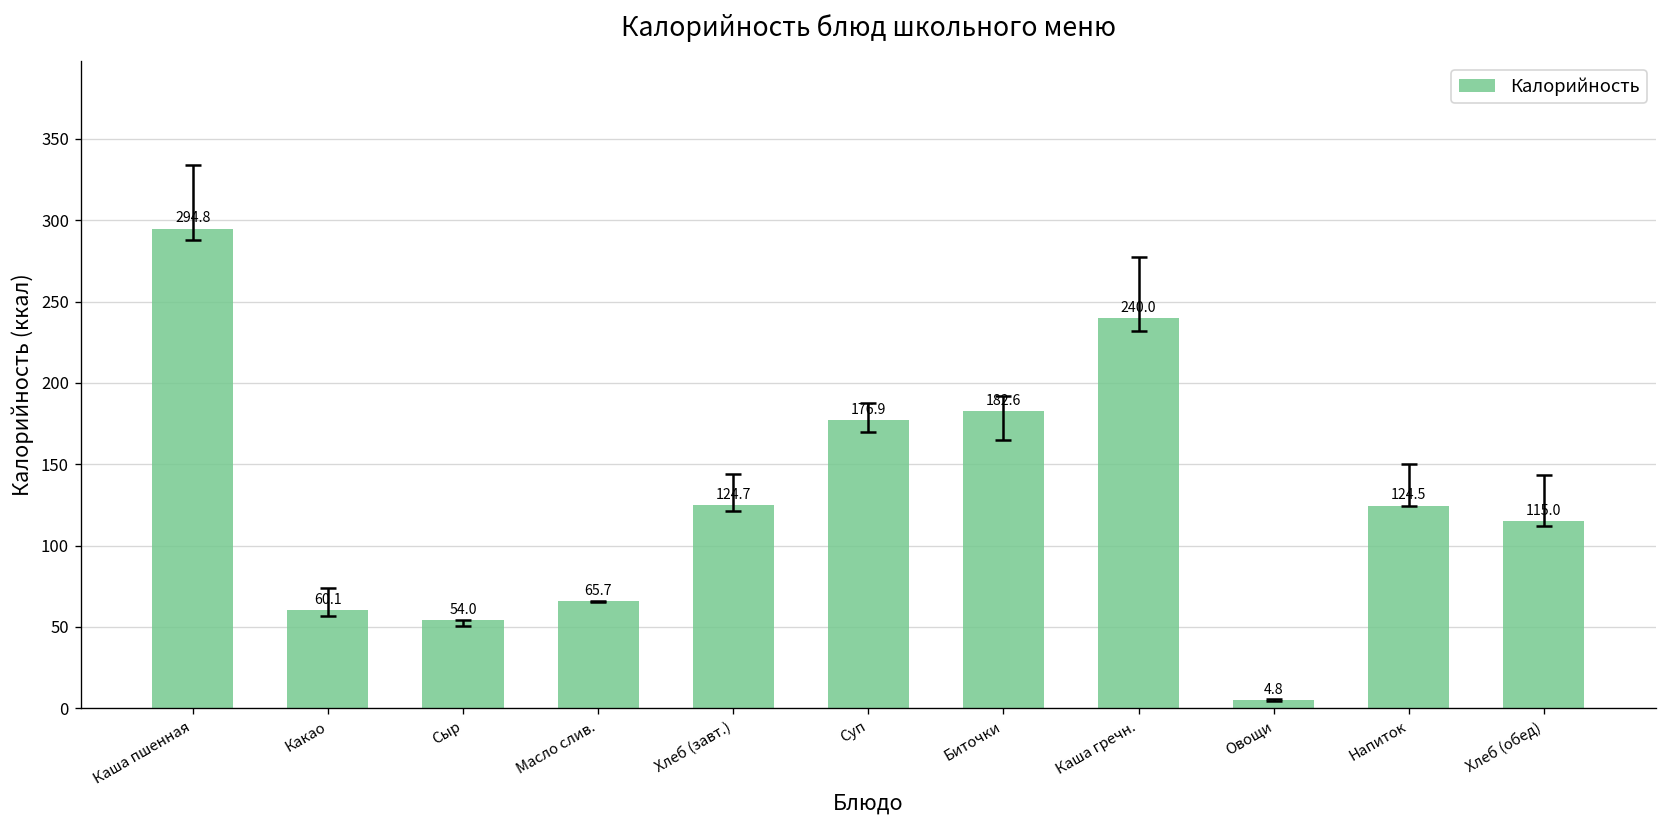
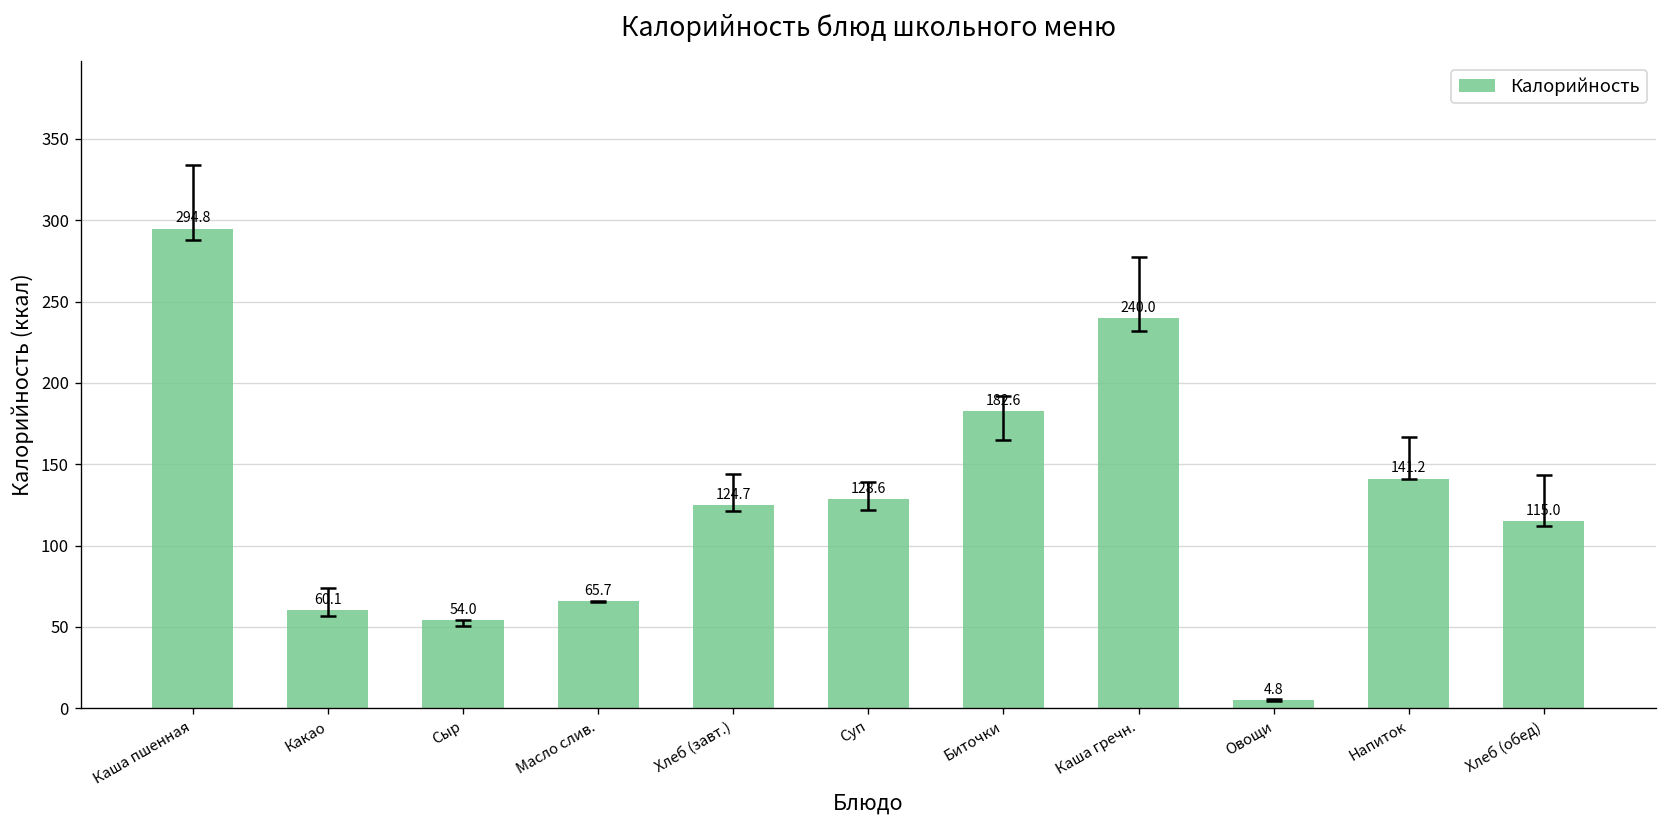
  {
    "Калорийность": {
      "Каша пшенная": 294.8,
      "Какао": 60.1,
      "Сыр": 54.0,
      "Масло слив.": 65.7,
      "Хлеб (завт.)": 124.7,
-     "Суп": 176.9,
+     "Суп": 128.6,
      "Каша гречн.": 240.0,
-     "Напиток": 124.5,
+     "Напиток": 141.2,
      "Хлеб (обед)": 115.0
    }
  }
